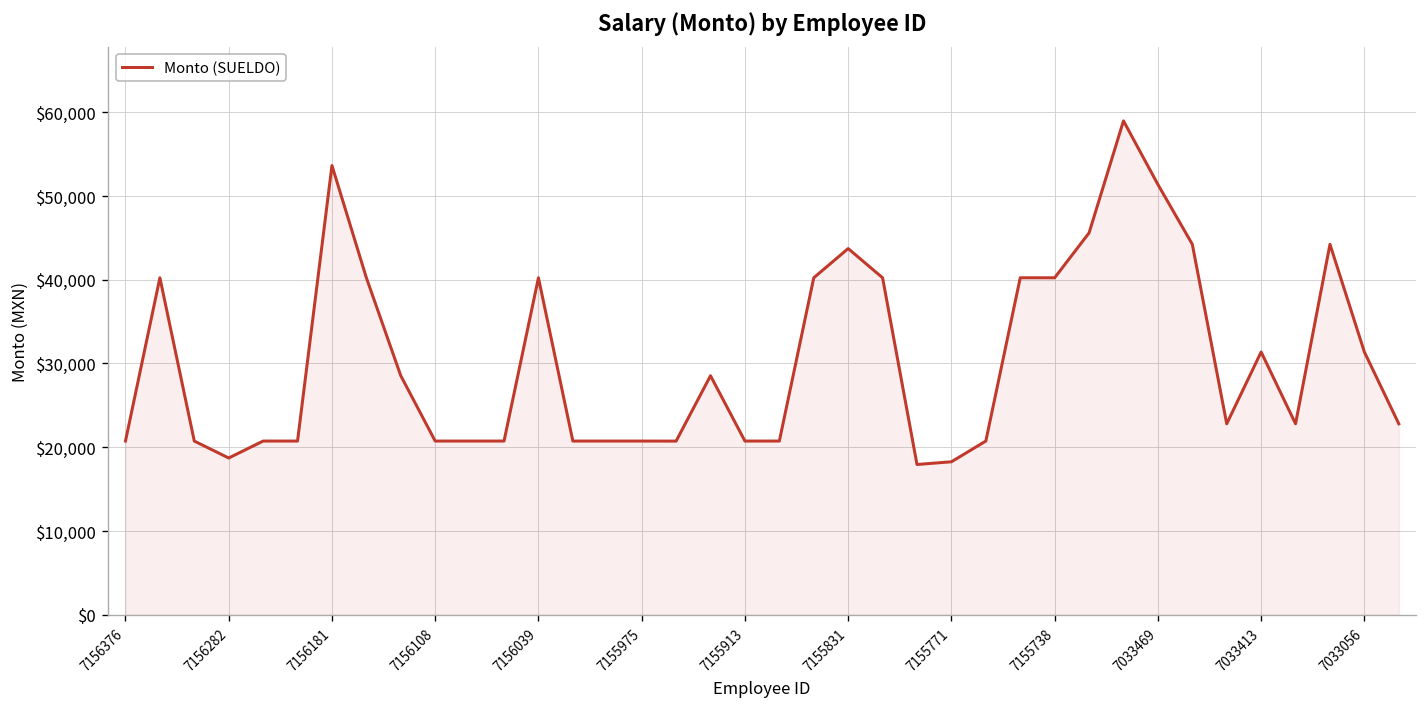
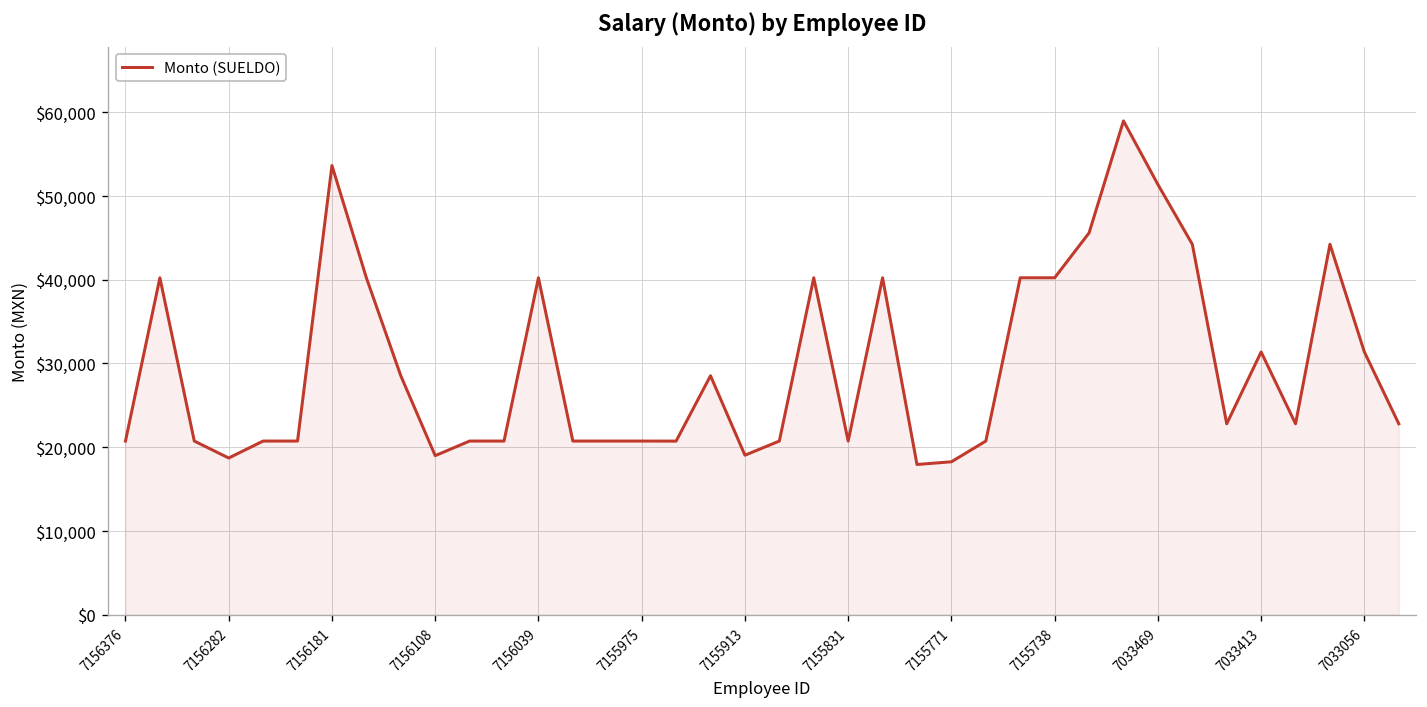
  {
    "7156376": "$21,000",
    "7156282": "$19,000",
    "7156181": "$54,000",
-   "7156108": "$21,000",
+   "7156108": "$19,000",
    "7156039": "$40,000",
    "7155975": "$21,000",
-   "7155913": "$21,000",
-   "7155831": "$44,000",
+   "7155913": "$19,000",
+   "7155831": "$21,000",
    "7155771": "$18,000",
    "7155738": "$40,000",
    "7033469": "$51,000",
    "7033413": "$31,000",
    "7033056": "$31,000"
  }
